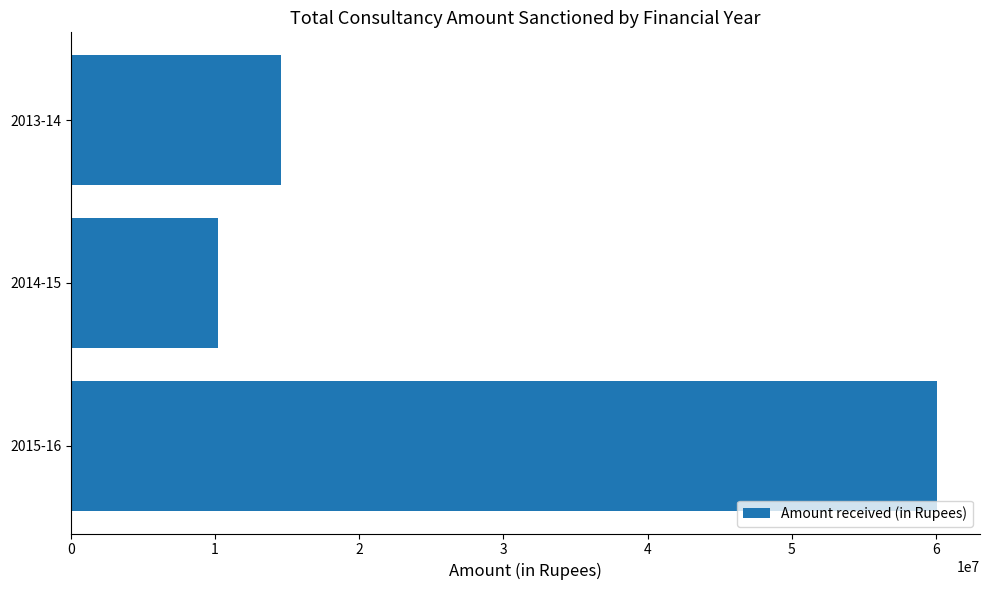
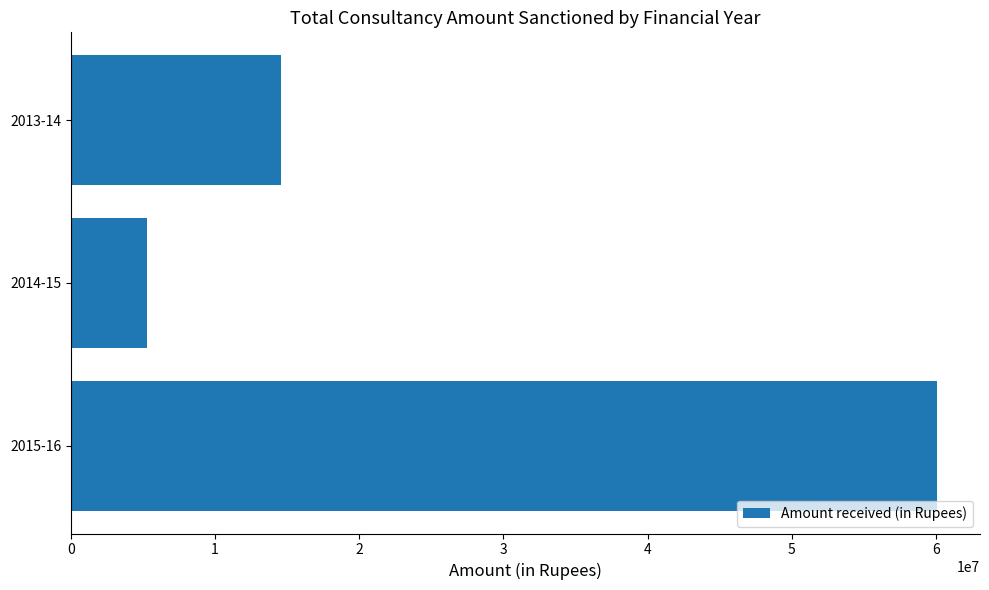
  {
    "2013-14": 14600000,
-   "2014-15": 10200000,
+   "2014-15": 5300000,
    "2015-16": 60100000
  }
